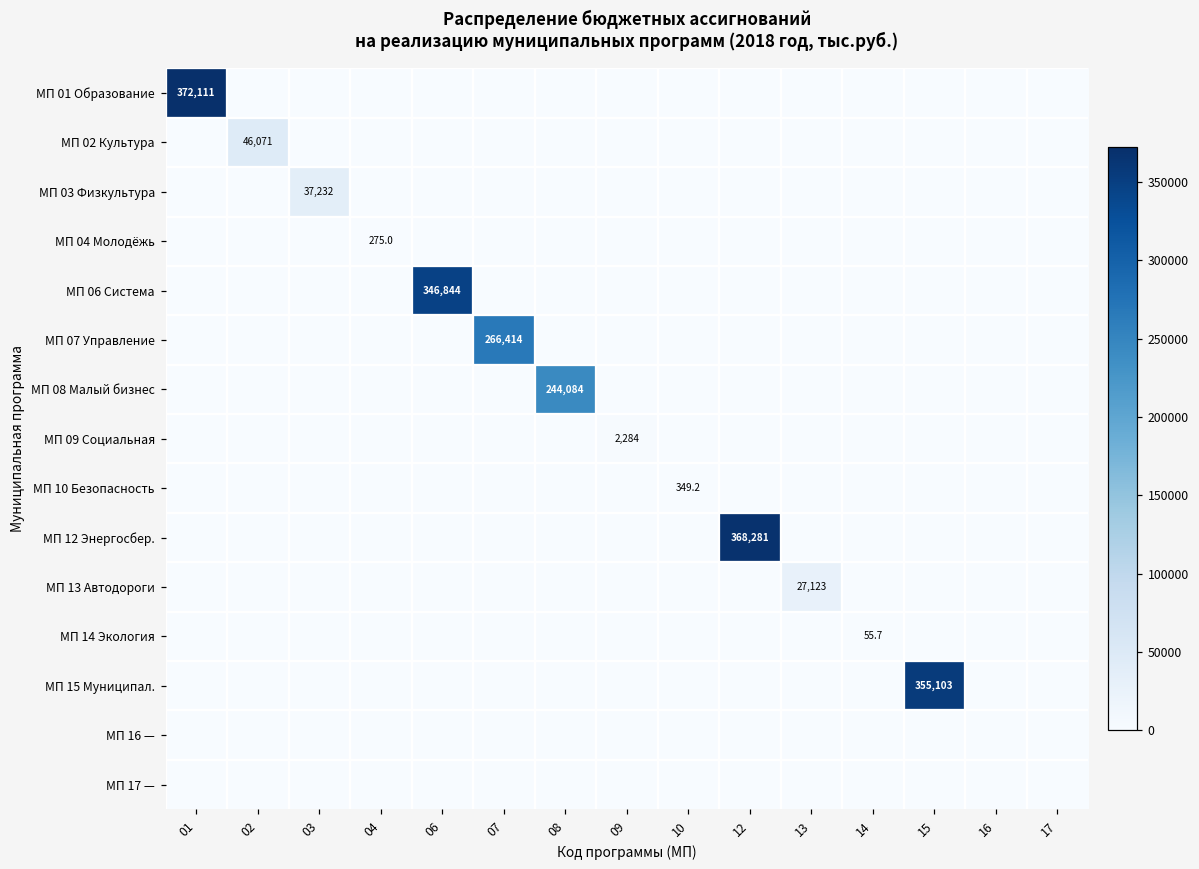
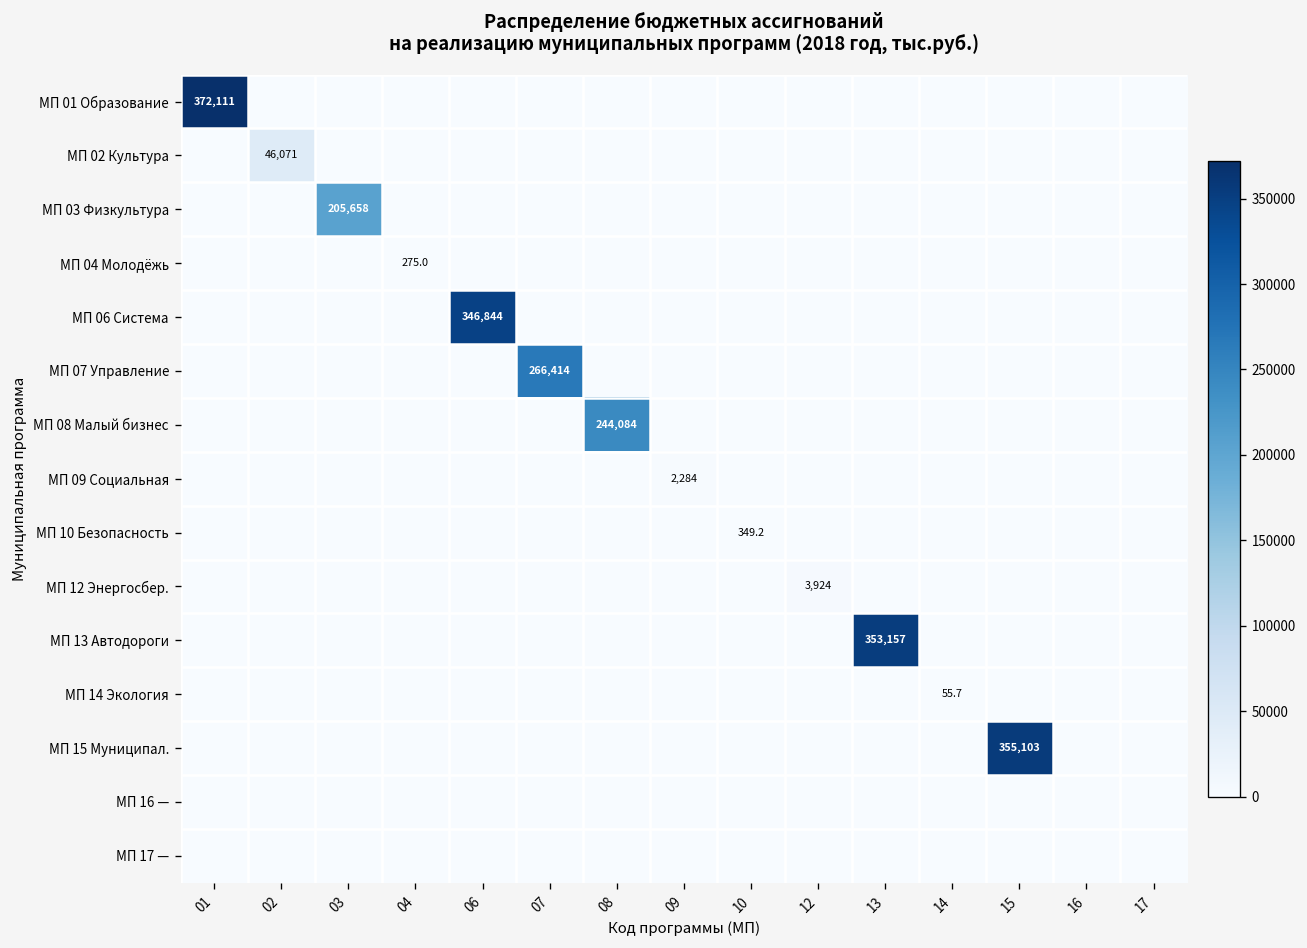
  {
    "МП 01 Образование": {
      "01": "372,111"
    },
    "МП 02 Культура": {
      "02": "46,071"
    },
    "МП 03 Физкультура": {
-     "03": "37,232"
+     "03": "205,658"
    },
    "МП 04 Молодёжь": {
      "04": "275.0"
    },
    "МП 06 Система": {
      "06": "346,844"
    },
    "МП 07 Управление": {
      "07": "266,414"
    },
    "МП 08 Малый бизнес": {
      "08": "244,084"
    },
    "МП 09 Социальная": {
      "09": "2,284"
    },
    "МП 10 Безопасность": {
      "10": "349.2"
    },
    "МП 12 Энергосбер.": {
-     "12": "368,281"
+     "12": "3,924"
    },
    "МП 13 Автодороги": {
-     "13": "27,123"
+     "13": "353,157"
    },
    "МП 14 Экология": {
      "14": "55.7"
    },
    "МП 15 Муниципал.": {
      "15": "355,103"
    }
  }
